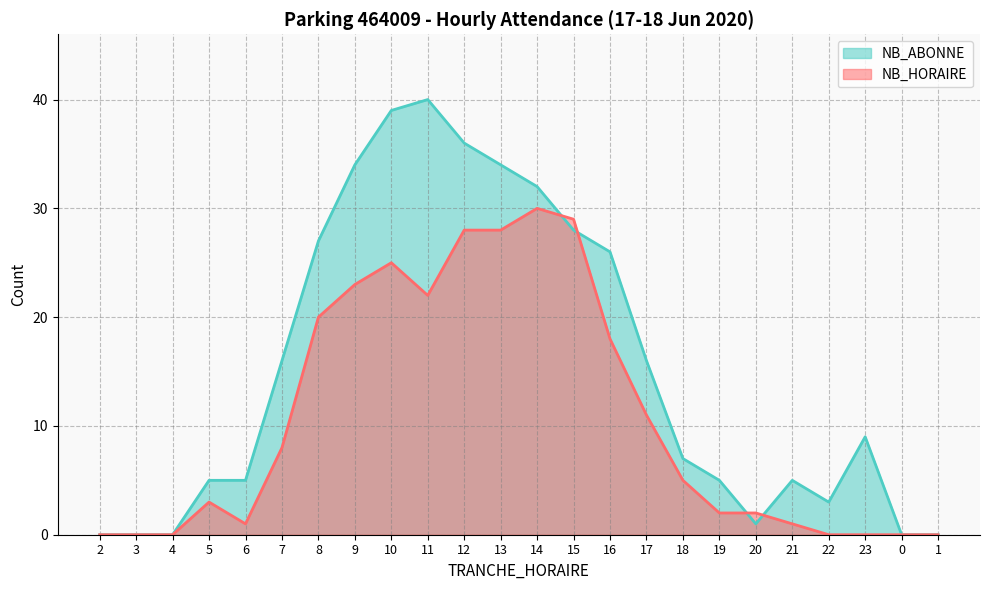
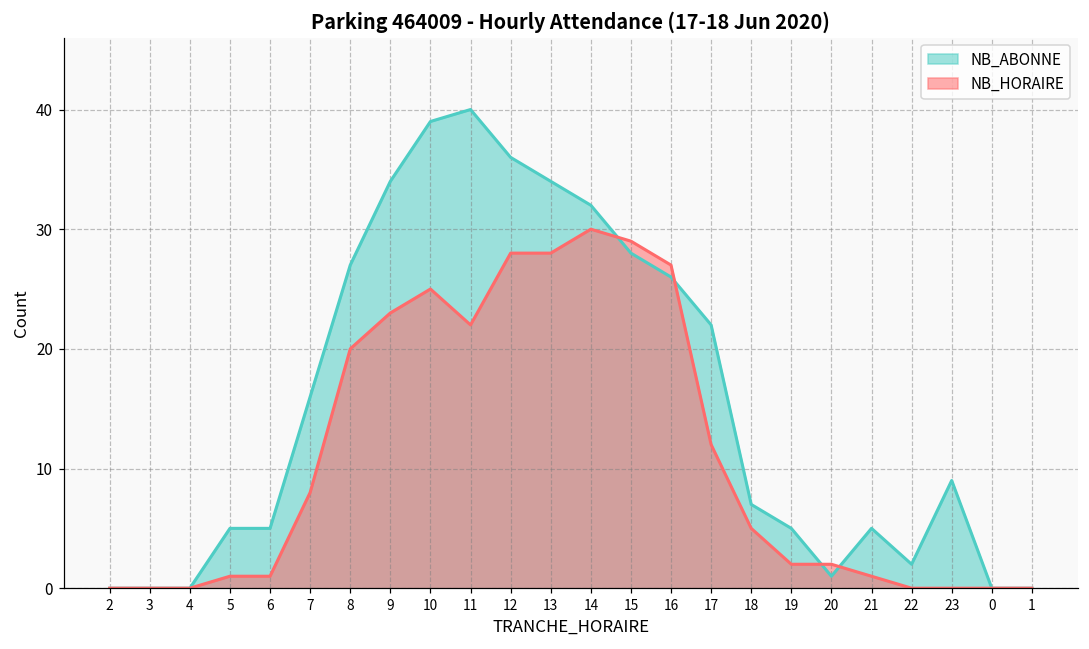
  {
    "NB_ABONNE": {
      "5": 5,
      "6": 5,
      "7": 16,
      "8": 27,
      "9": 34,
      "10": 39,
      "11": 40,
      "12": 36,
      "13": 34,
      "14": 32,
      "15": 28,
      "16": 26,
-     "17": 16,
+     "17": 22,
      "18": 7,
      "19": 5,
      "20": 1,
      "21": 5,
-     "22": 3,
+     "22": 2,
      "23": 9
    },
    "NB_HORAIRE": {
-     "5": 3,
+     "5": 1,
      "6": 1,
      "7": 8,
      "8": 20,
      "9": 23,
      "10": 25,
      "11": 22,
      "12": 28,
      "13": 28,
      "14": 30,
      "15": 29,
-     "16": 18,
-     "17": 11,
+     "16": 27,
+     "17": 12,
      "18": 5,
      "19": 2,
      "20": 2,
      "21": 1,
      "22": 0,
      "23": 0
    }
  }
